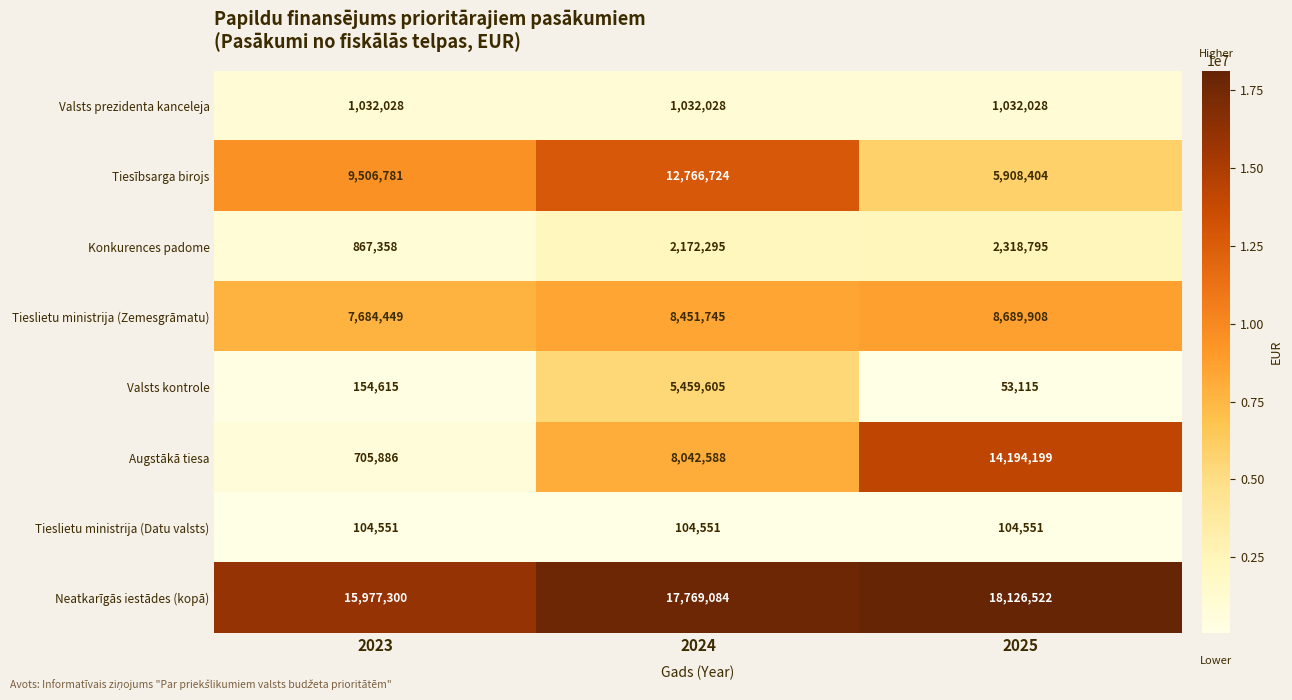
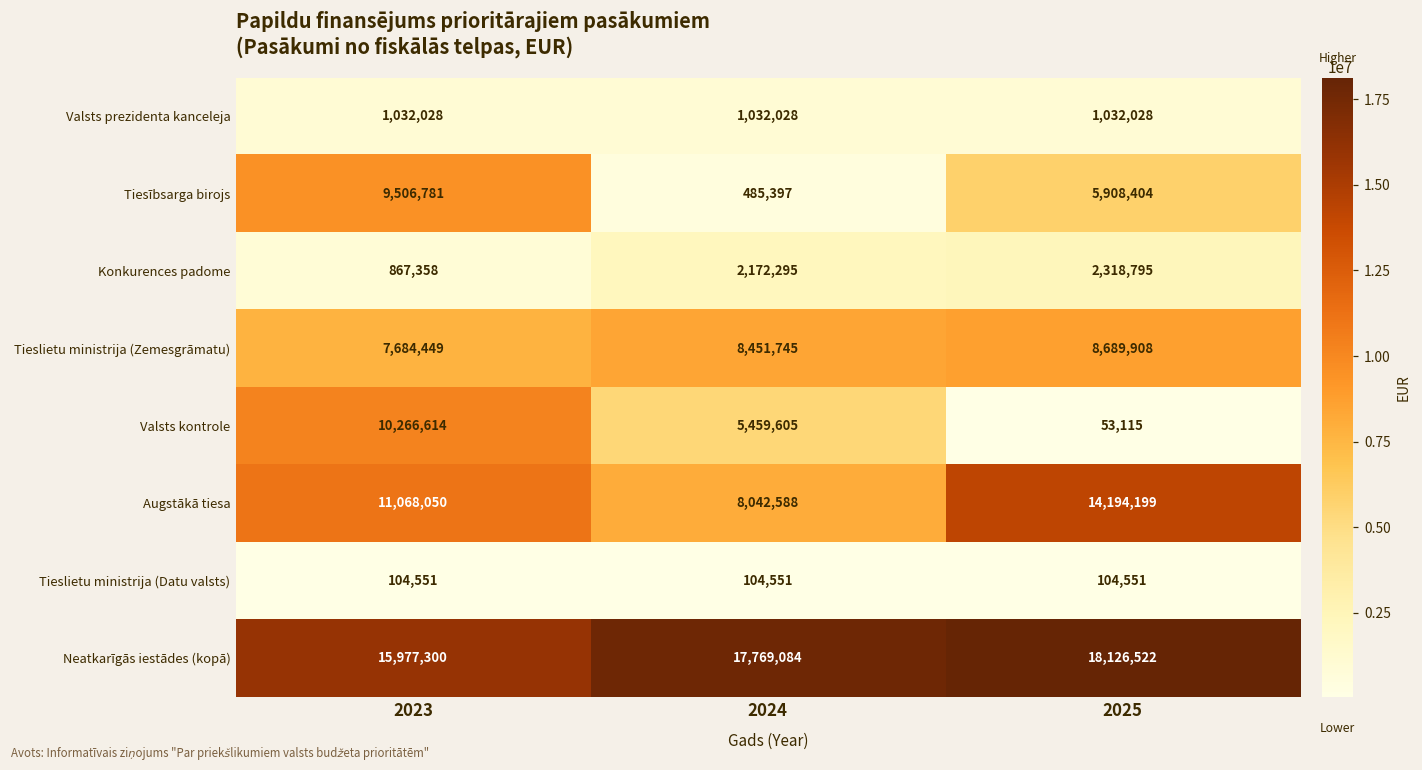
  {
    "Valsts prezidenta kanceleja": {
      "2023": "1,032,028",
      "2024": "1,032,028",
      "2025": "1,032,028"
    },
    "Tiesībsarga birojs": {
      "2023": "9,506,781",
-     "2024": "12,766,724",
+     "2024": "485,397",
      "2025": "5,908,404"
    },
    "Konkurences padome": {
      "2023": "867,358",
      "2024": "2,172,295",
      "2025": "2,318,795"
    },
    "Tieslietu ministrija (Zemesgrāmatu)": {
      "2023": "7,684,449",
      "2024": "8,451,745",
      "2025": "8,689,908"
    },
    "Valsts kontrole": {
-     "2023": "154,615",
+     "2023": "10,266,614",
      "2024": "5,459,605",
      "2025": "53,115"
    },
    "Augstākā tiesa": {
-     "2023": "705,886",
+     "2023": "11,068,050",
      "2024": "8,042,588",
      "2025": "14,194,199"
    },
    "Tieslietu ministrija (Datu valsts)": {
      "2023": "104,551",
      "2024": "104,551",
      "2025": "104,551"
    },
    "Neatkarīgās iestādes (kopā)": {
      "2023": "15,977,300",
      "2024": "17,769,084",
      "2025": "18,126,522"
    }
  }
